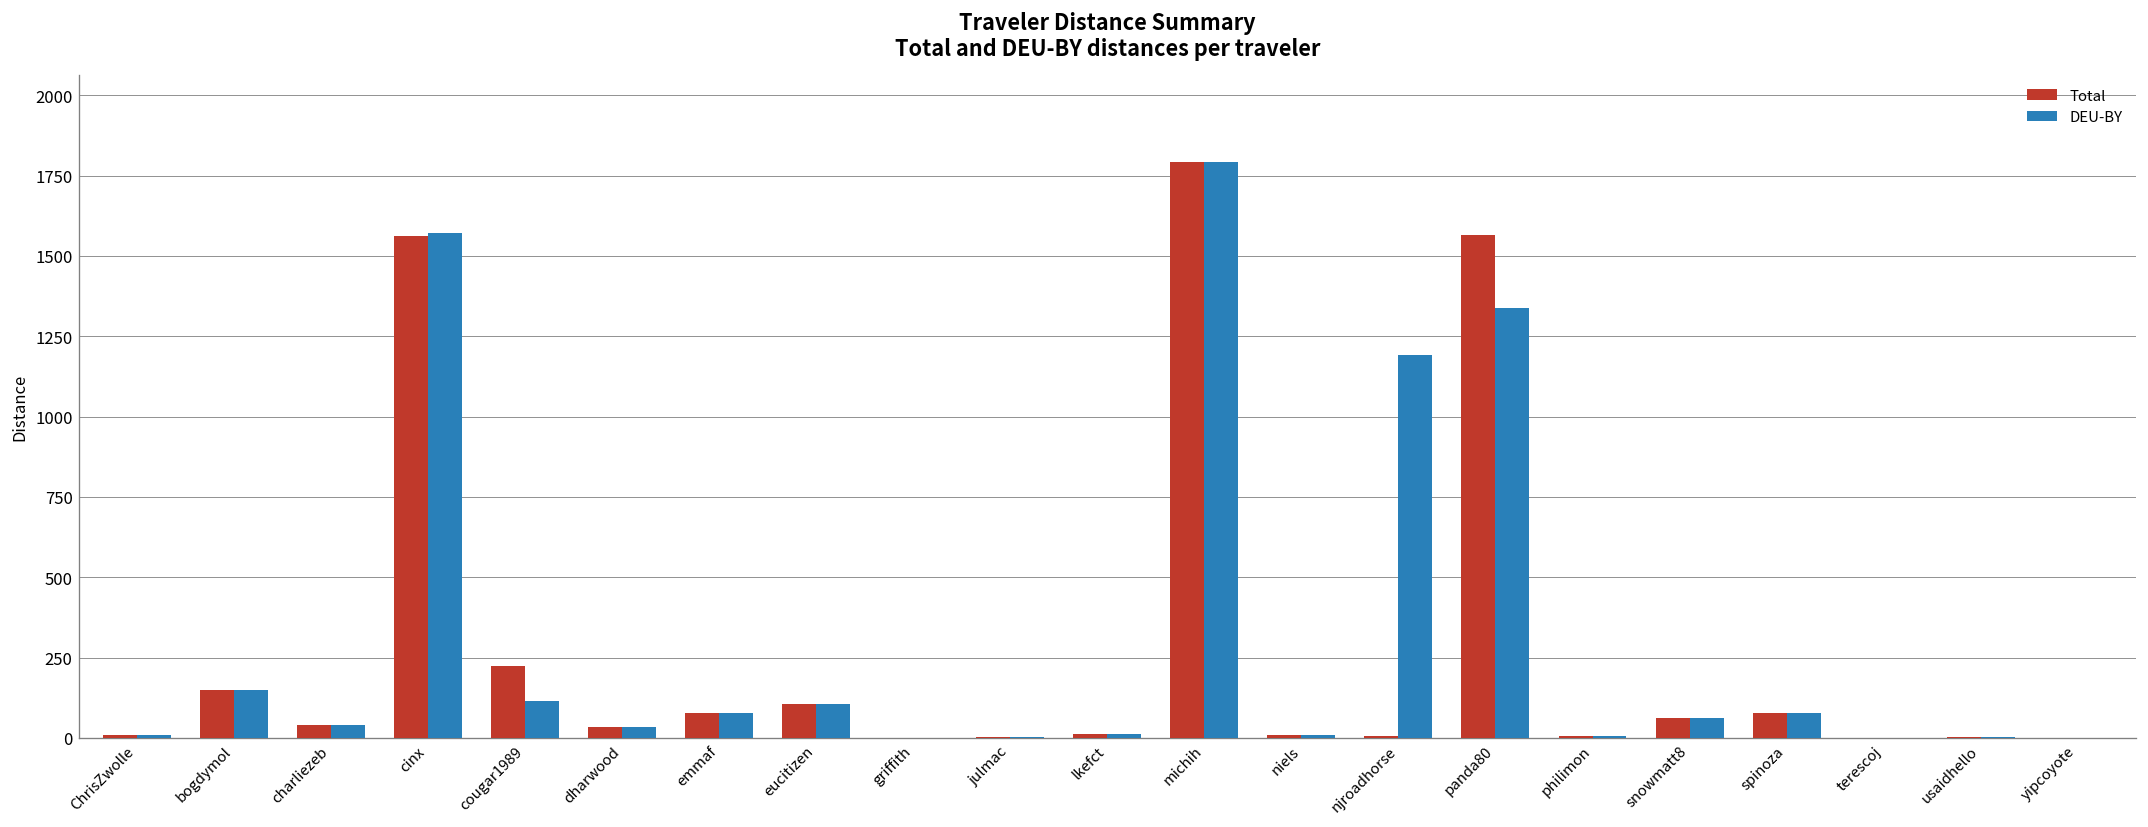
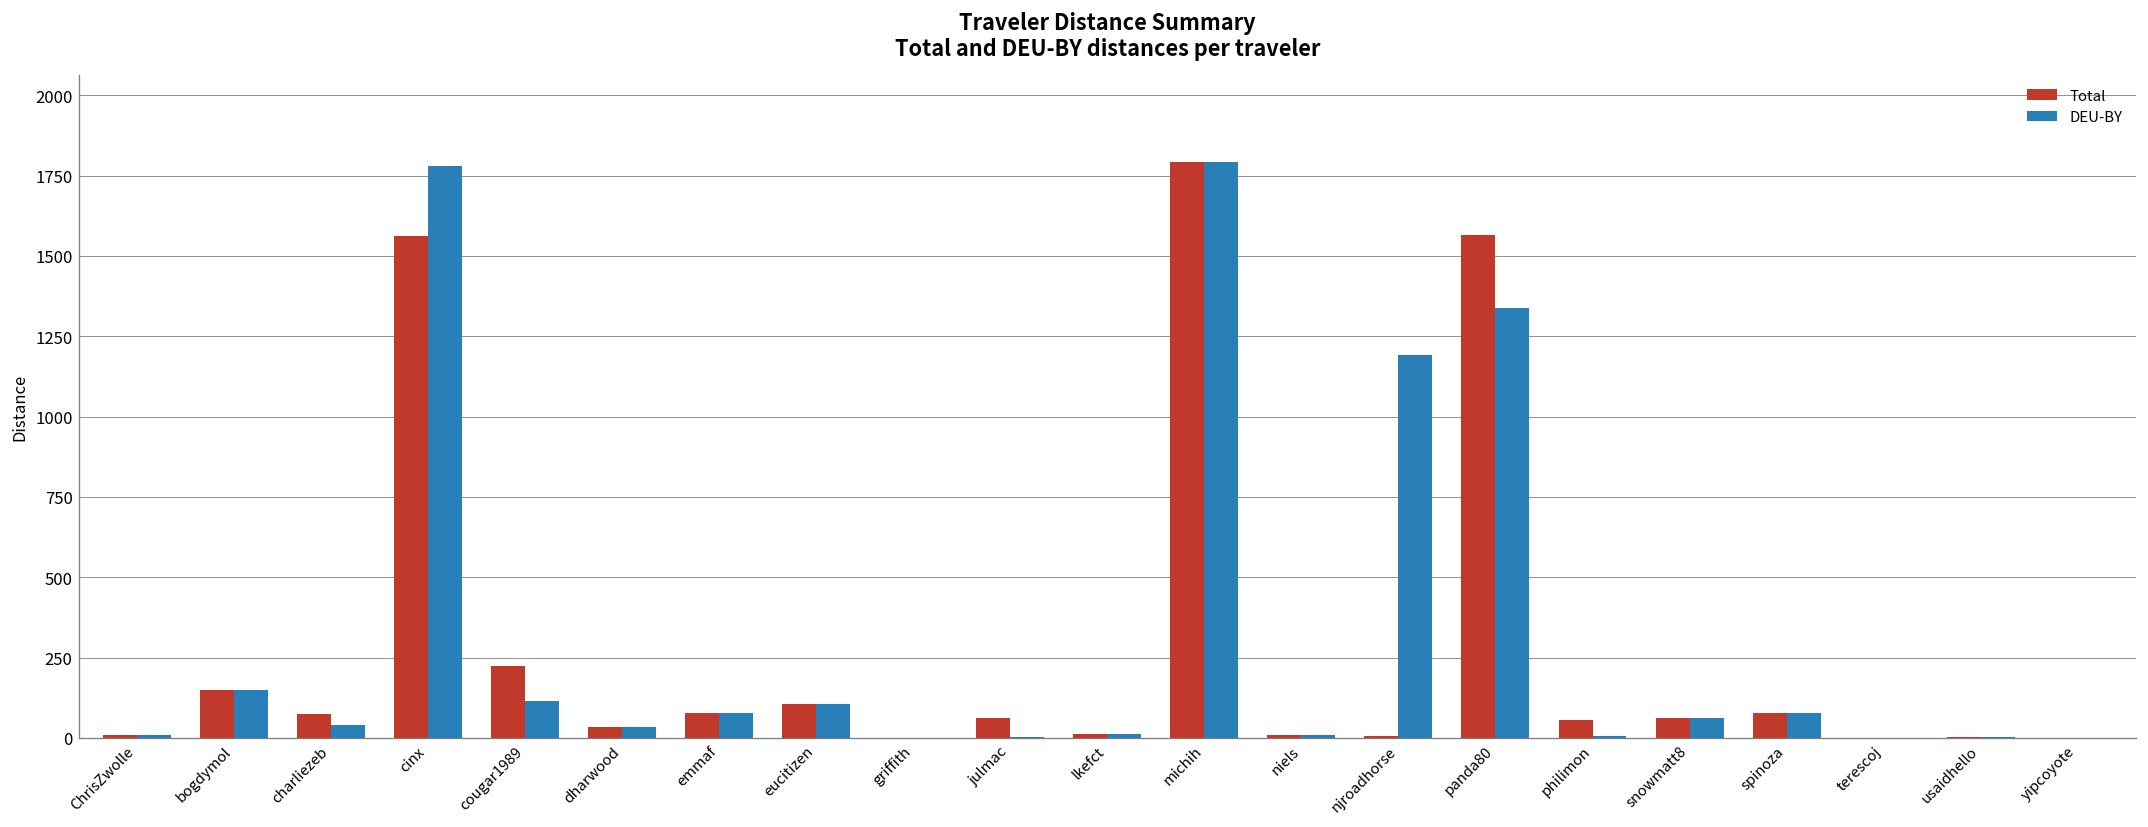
  {
    "Total": {
      "ChrisZwolle": 10,
      "bogdymol": 150,
-     "charliezeb": 40,
+     "charliezeb": 80,
      "cinx": 1560,
      "cougar1989": 220,
      "dharwood": 40,
      "emmaf": 80,
      "eucitizen": 110,
-     "julmac": 0,
+     "julmac": 60,
      "lkefct": 10,
      "michih": 1790,
      "panda80": 1560,
-     "philimon": 10,
+     "philimon": 60,
      "snowmatt8": 60,
      "spinoza": 80
    },
    "DEU-BY": {
      "ChrisZwolle": 10,
      "bogdymol": 150,
      "charliezeb": 40,
-     "cinx": 1570,
+     "cinx": 1780,
      "cougar1989": 120,
      "dharwood": 40,
      "emmaf": 80,
      "eucitizen": 110,
      "lkefct": 10,
      "michih": 1790,
      "njroadhorse": 1190,
      "panda80": 1340,
      "snowmatt8": 60,
      "spinoza": 80
    }
  }
